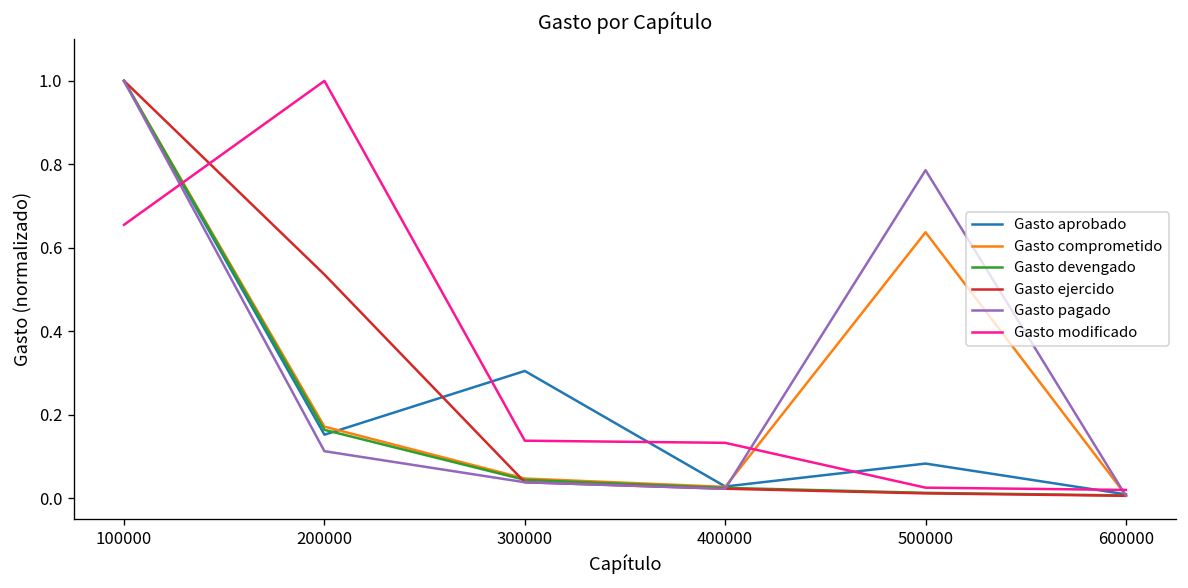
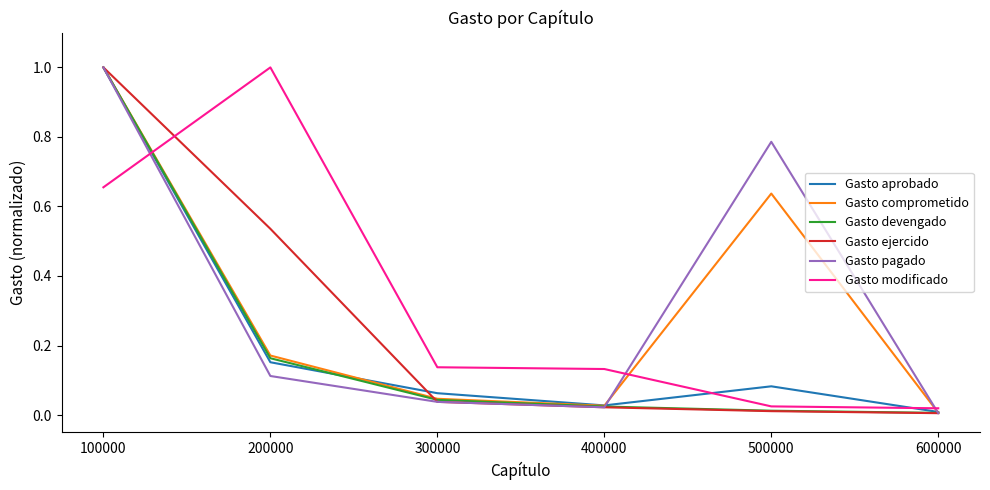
  {
    "Gasto aprobado": {
      "200000": 0.15,
-     "300000": 0.30,
+     "300000": 0.06,
      "500000": 0.08
    },
    "Gasto comprometido": {
      "200000": 0.17,
      "500000": 0.64
    },
    "Gasto devengado": {
      "200000": 0.16
    },
    "Gasto ejercido": {
      "200000": 0.54
    },
    "Gasto pagado": {
      "200000": 0.11,
      "500000": 0.79
    },
    "Gasto modificado": {
      "100000": 0.66,
      "200000": 1.00,
      "300000": 0.14,
      "400000": 0.13,
      "500000": 0.02,
      "600000": 0.02
    }
  }
